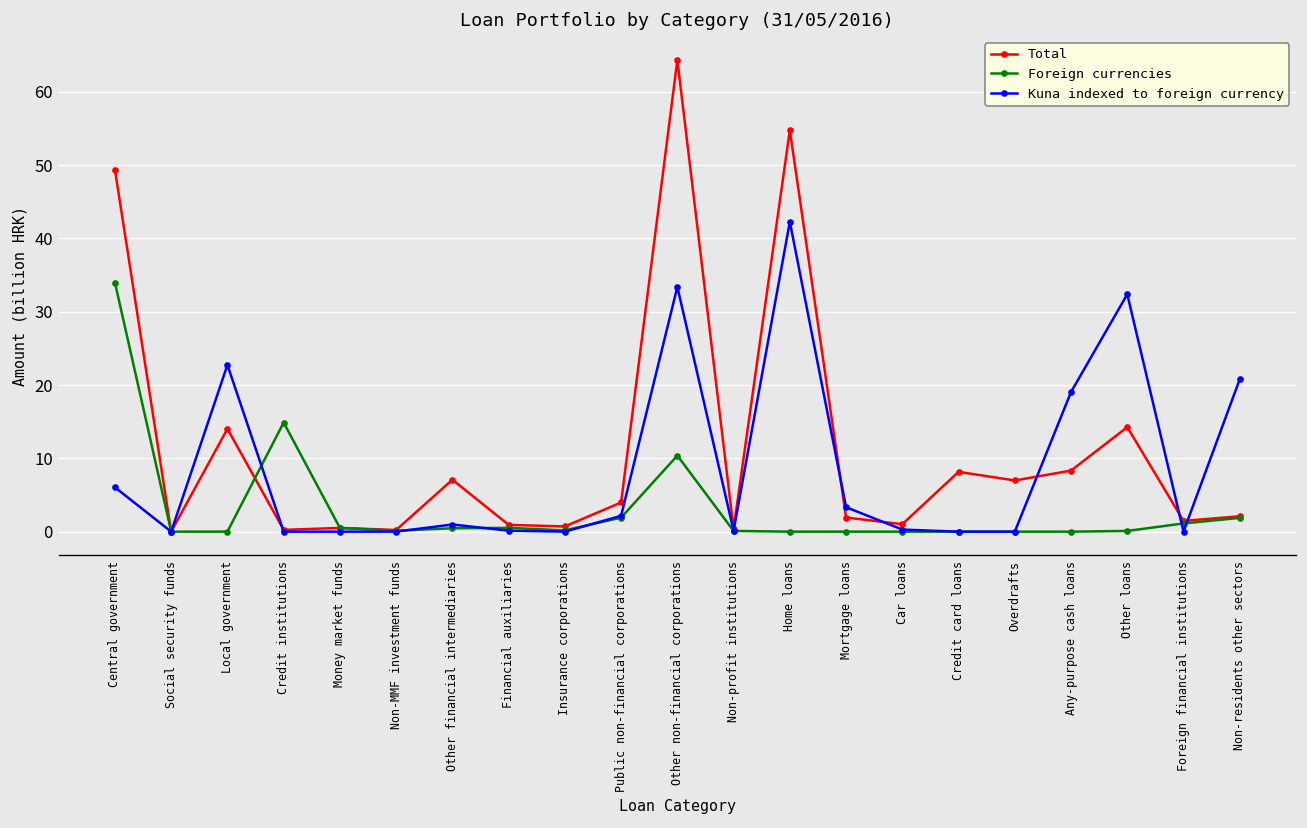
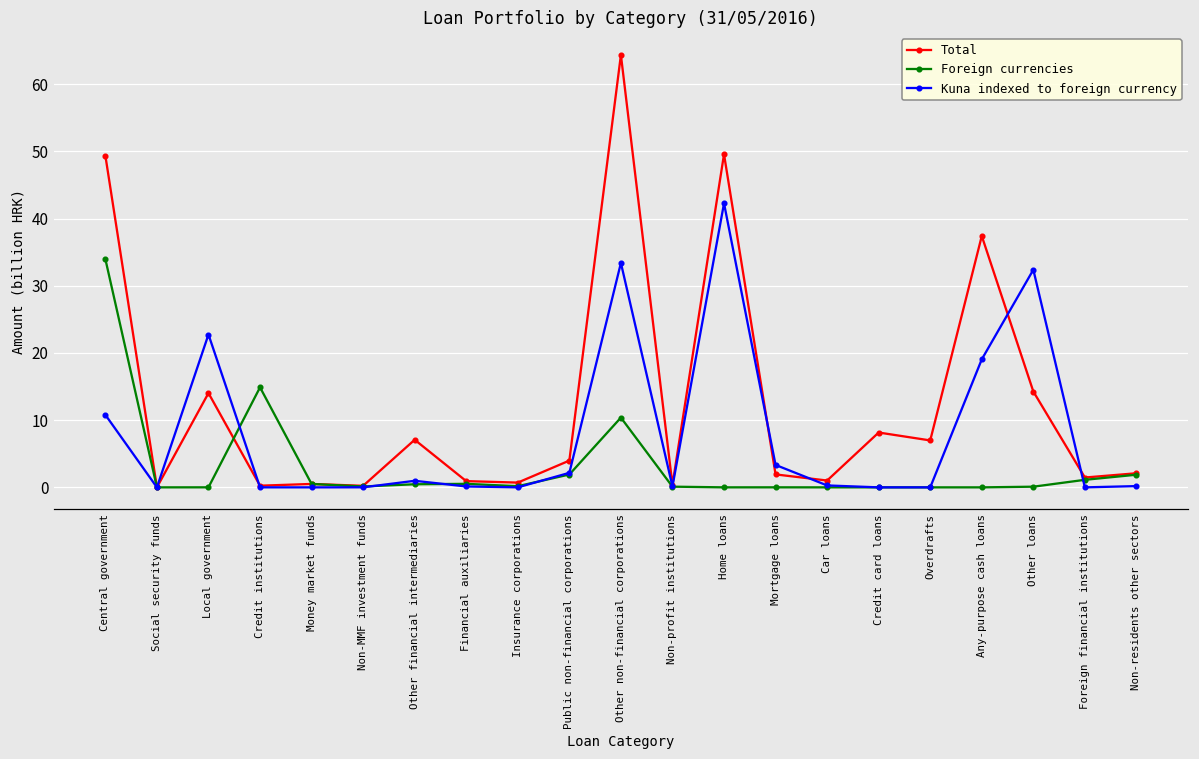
  {
    "Total": {
      "Central government": 49,
      "Local government": 14,
      "Other financial intermediaries": 7,
      "Insurance corporations": 1,
      "Public non-financial corporations": 4,
      "Other non-financial corporations": 64,
-     "Home loans": 55,
+     "Home loans": 50,
      "Mortgage loans": 2,
      "Car loans": 1,
      "Credit card loans": 8,
      "Overdrafts": 7,
-     "Any-purpose cash loans": 8,
+     "Any-purpose cash loans": 37,
      "Other loans": 14
    },
    "Foreign currencies": {
      "Central government": 34,
      "Local government": 0,
      "Credit institutions": 15,
      "Other financial intermediaries": 0,
      "Other non-financial corporations": 10,
      "Home loans": 0,
      "Mortgage loans": 0,
      "Any-purpose cash loans": 0,
      "Other loans": 0
    },
    "Kuna indexed to foreign currency": {
-     "Central government": 6,
+     "Central government": 11,
      "Local government": 23,
      "Money market funds": 0,
      "Other financial intermediaries": 1,
      "Other non-financial corporations": 33,
      "Home loans": 42,
      "Mortgage loans": 3,
      "Any-purpose cash loans": 19,
      "Other loans": 32,
      "Foreign financial institutions": 0,
-     "Non-residents other sectors": 21
+     "Non-residents other sectors": 0
    }
  }
